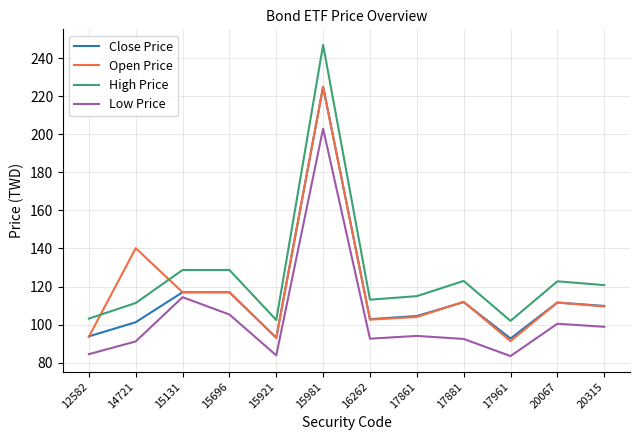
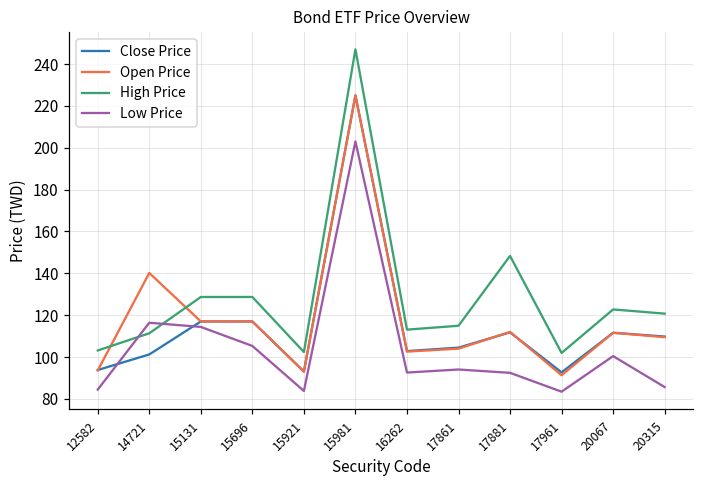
  {
    "Close Price": {
      "14721": 101,
      "17961": 93
    },
    "Open Price": {
      "14721": 140,
      "17961": 91
    },
    "High Price": {
      "12582": 103,
      "14721": 111,
      "15131": 129,
      "15696": 129,
      "15921": 102,
      "15981": 247,
      "16262": 113,
      "17861": 115,
-     "17881": 123,
+     "17881": 148,
      "17961": 102,
      "20067": 123,
      "20315": 121
    },
    "Low Price": {
      "12582": 84,
-     "14721": 91,
+     "14721": 116,
      "15131": 114,
      "15696": 105,
      "15921": 84,
      "15981": 203,
      "16262": 93,
      "17861": 94,
      "17881": 92,
      "17961": 83,
      "20067": 100,
-     "20315": 99
+     "20315": 86
    }
  }
